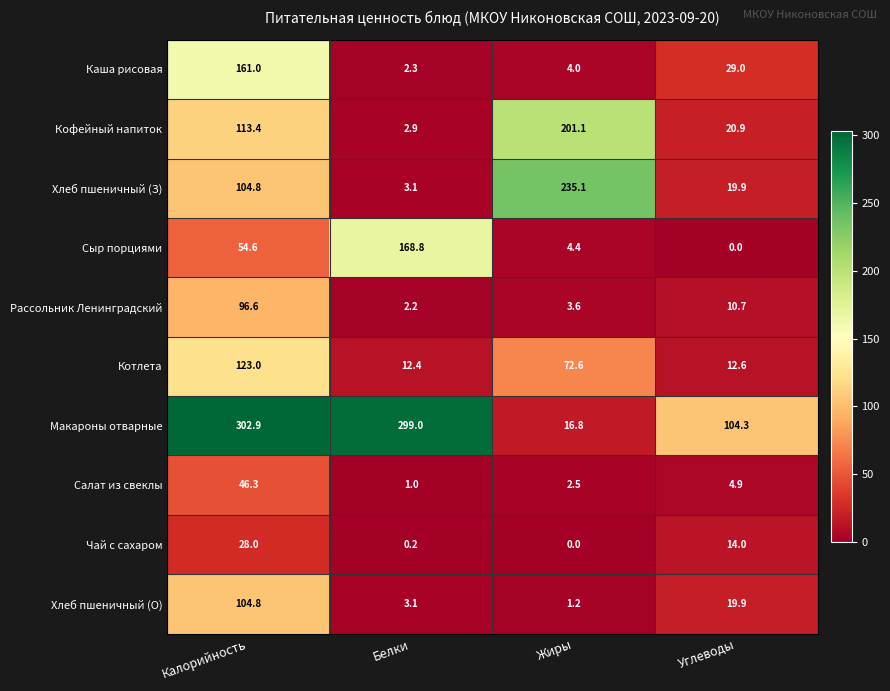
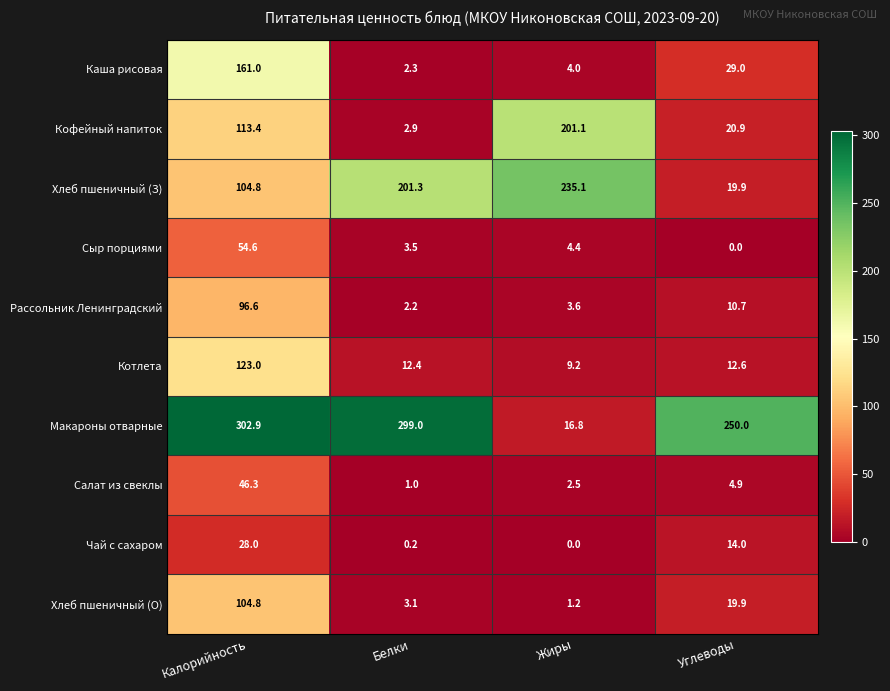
  {
    "Каша рисовая": {
      "Калорийность": 161.0,
      "Белки": 2.3,
      "Жиры": 4.0,
      "Углеводы": 29.0
    },
    "Кофейный напиток": {
      "Калорийность": 113.4,
      "Белки": 2.9,
      "Жиры": 201.1,
      "Углеводы": 20.9
    },
    "Хлеб пшеничный (З)": {
      "Калорийность": 104.8,
-     "Белки": 3.1,
+     "Белки": 201.3,
      "Жиры": 235.1,
      "Углеводы": 19.9
    },
    "Сыр порциями": {
      "Калорийность": 54.6,
-     "Белки": 168.8,
+     "Белки": 3.5,
      "Жиры": 4.4,
      "Углеводы": 0.0
    },
    "Рассольник Ленинградский": {
      "Калорийность": 96.6,
      "Белки": 2.2,
      "Жиры": 3.6,
      "Углеводы": 10.7
    },
    "Котлета": {
      "Калорийность": 123.0,
      "Белки": 12.4,
-     "Жиры": 72.6,
+     "Жиры": 9.2,
      "Углеводы": 12.6
    },
    "Макароны отварные": {
      "Калорийность": 302.9,
      "Белки": 299.0,
      "Жиры": 16.8,
-     "Углеводы": 104.3
+     "Углеводы": 250.0
    },
    "Салат из свеклы": {
      "Калорийность": 46.3,
      "Белки": 1.0,
      "Жиры": 2.5,
      "Углеводы": 4.9
    },
    "Чай с сахаром": {
      "Калорийность": 28.0,
      "Белки": 0.2,
      "Жиры": 0.0,
      "Углеводы": 14.0
    },
    "Хлеб пшеничный (О)": {
      "Калорийность": 104.8,
      "Белки": 3.1,
      "Жиры": 1.2,
      "Углеводы": 19.9
    }
  }
